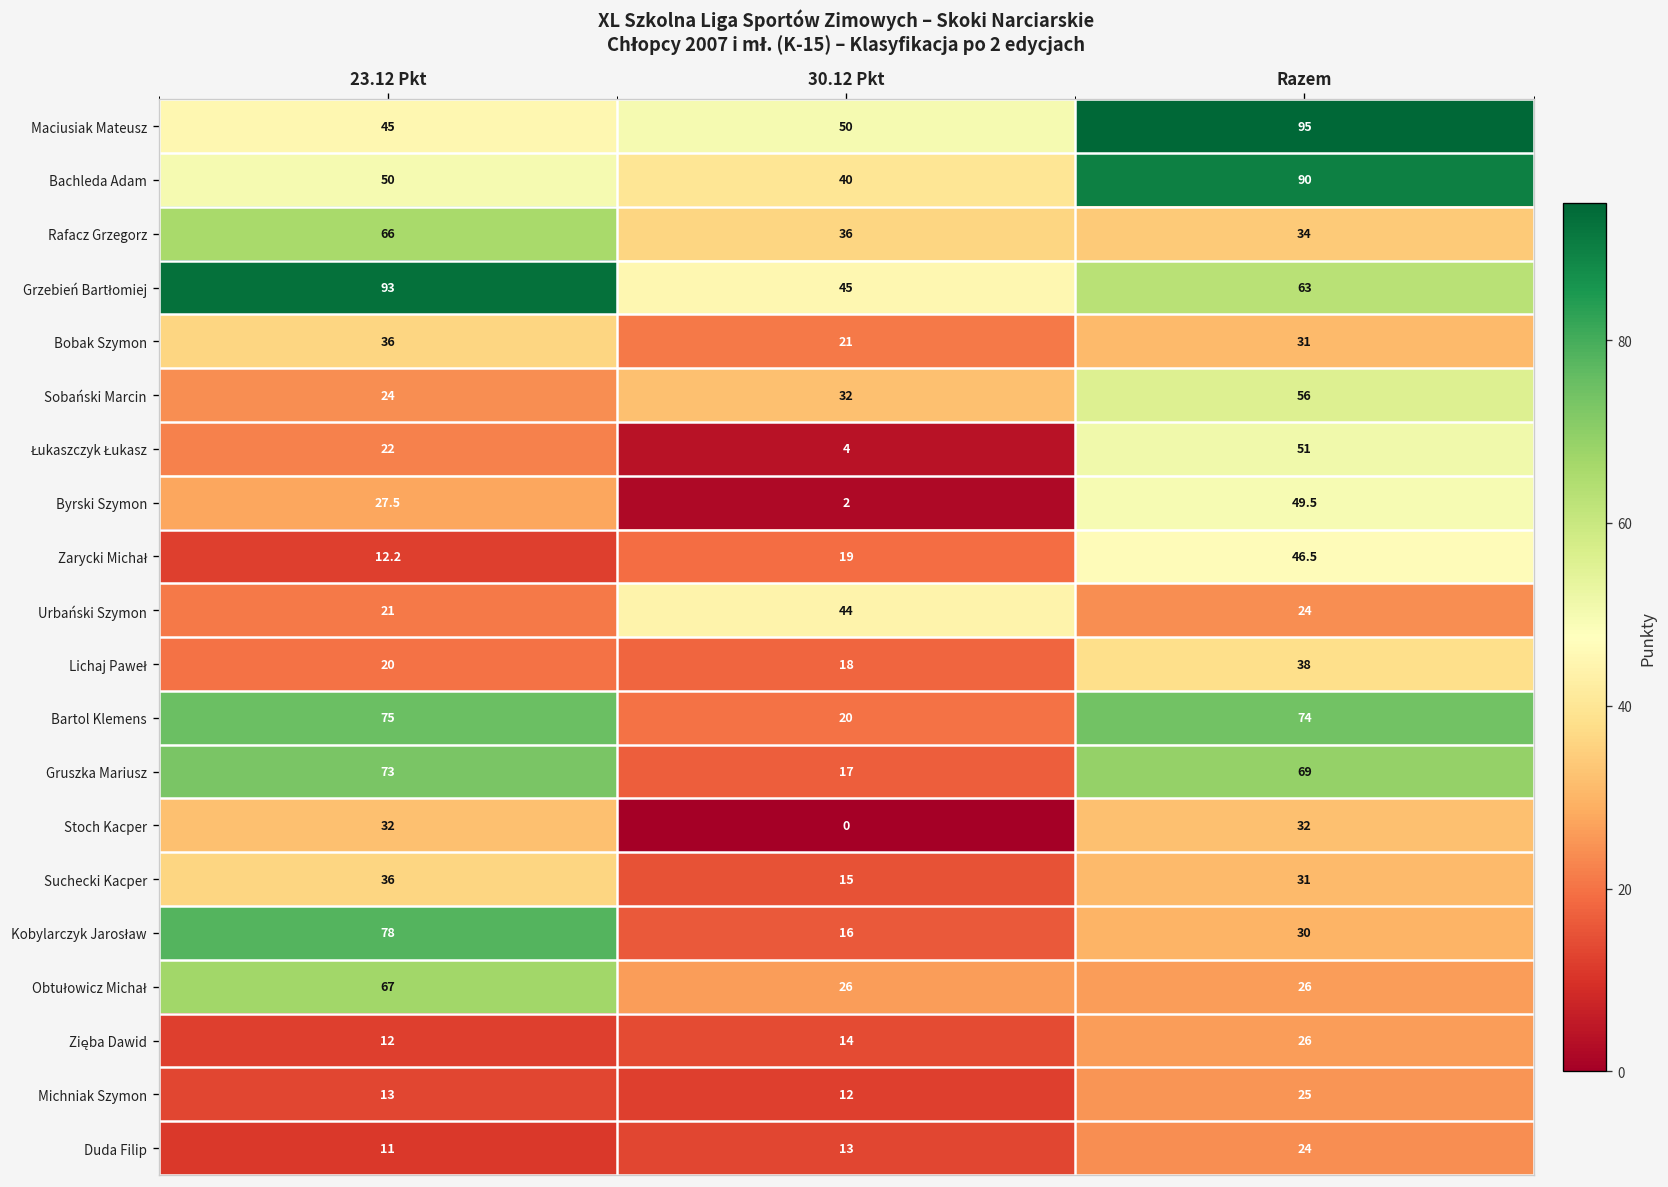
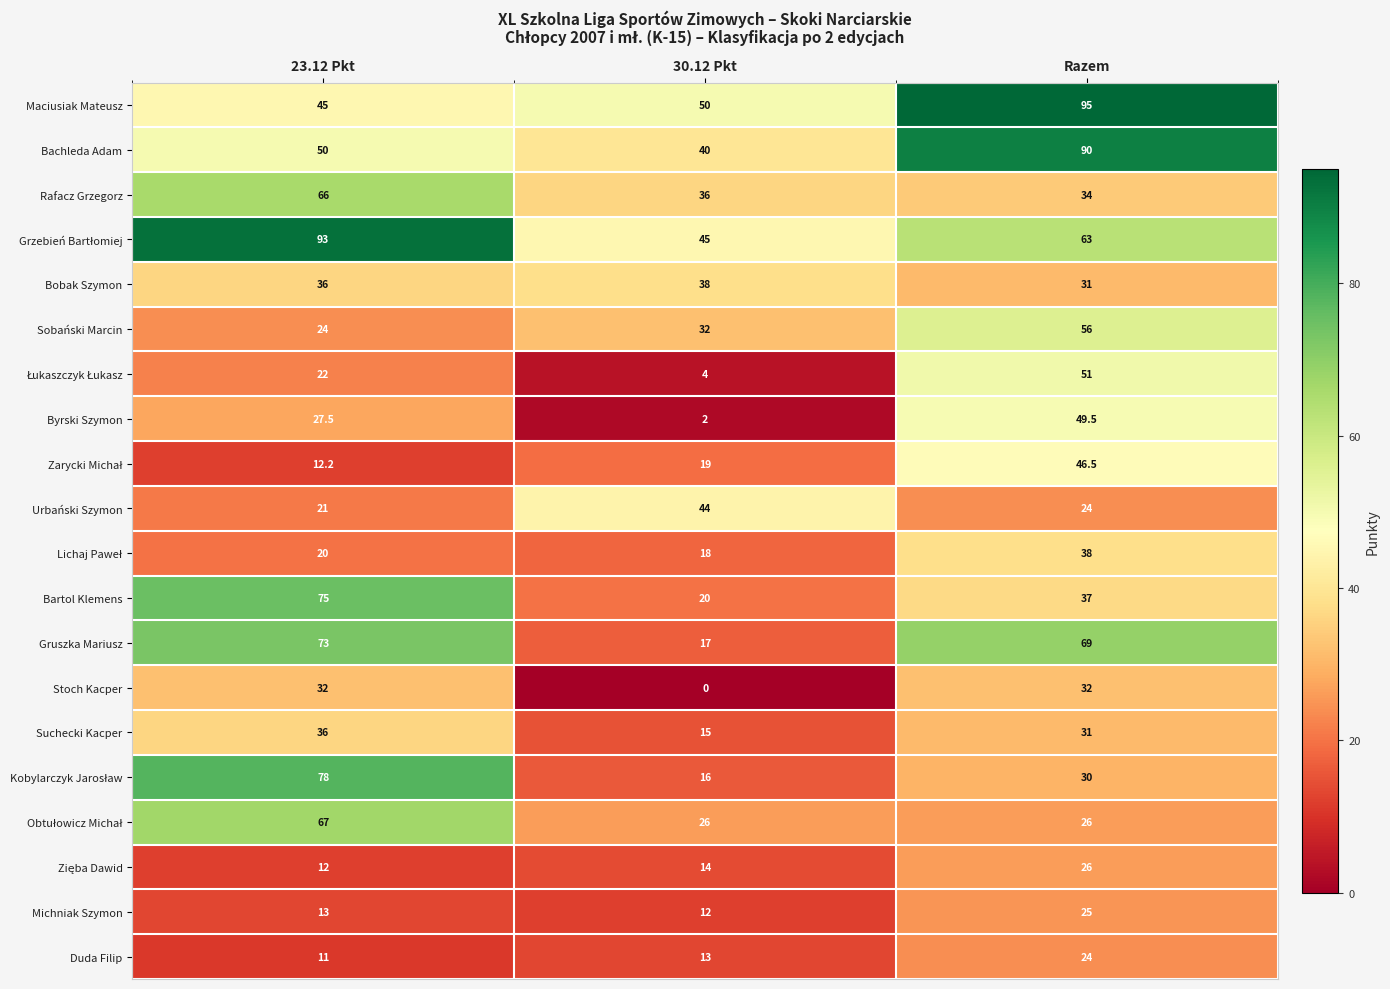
  {
    "Maciusiak Mateusz": {
      "23.12 Pkt": 45,
      "30.12 Pkt": 50,
      "Razem": 95
    },
    "Bachleda Adam": {
      "23.12 Pkt": 50,
      "30.12 Pkt": 40,
      "Razem": 90
    },
    "Rafacz Grzegorz": {
      "23.12 Pkt": 66,
      "30.12 Pkt": 36,
      "Razem": 34
    },
    "Grzebień Bartłomiej": {
      "23.12 Pkt": 93,
      "30.12 Pkt": 45,
      "Razem": 63
    },
    "Bobak Szymon": {
      "23.12 Pkt": 36,
-     "30.12 Pkt": 21,
+     "30.12 Pkt": 38,
      "Razem": 31
    },
    "Sobański Marcin": {
      "23.12 Pkt": 24,
      "30.12 Pkt": 32,
      "Razem": 56
    },
    "Łukaszczyk Łukasz": {
      "23.12 Pkt": 22,
      "30.12 Pkt": 4,
      "Razem": 51
    },
    "Byrski Szymon": {
      "23.12 Pkt": 27.5,
      "30.12 Pkt": 2,
      "Razem": 49.5
    },
    "Zarycki Michał": {
      "23.12 Pkt": 12.2,
      "30.12 Pkt": 19,
      "Razem": 46.5
    },
    "Urbański Szymon": {
      "23.12 Pkt": 21,
      "30.12 Pkt": 44,
      "Razem": 24
    },
    "Lichaj Paweł": {
      "23.12 Pkt": 20,
      "30.12 Pkt": 18,
      "Razem": 38
    },
    "Bartol Klemens": {
      "23.12 Pkt": 75,
      "30.12 Pkt": 20,
-     "Razem": 74
+     "Razem": 37
    },
    "Gruszka Mariusz": {
      "23.12 Pkt": 73,
      "30.12 Pkt": 17,
      "Razem": 69
    },
    "Stoch Kacper": {
      "23.12 Pkt": 32,
      "30.12 Pkt": 0,
      "Razem": 32
    },
    "Suchecki Kacper": {
      "23.12 Pkt": 36,
      "30.12 Pkt": 15,
      "Razem": 31
    },
    "Kobylarczyk Jarosław": {
      "23.12 Pkt": 78,
      "30.12 Pkt": 16,
      "Razem": 30
    },
    "Obtułowicz Michał": {
      "23.12 Pkt": 67,
      "30.12 Pkt": 26,
      "Razem": 26
    },
    "Zięba Dawid": {
      "23.12 Pkt": 12,
      "30.12 Pkt": 14,
      "Razem": 26
    },
    "Michniak Szymon": {
      "23.12 Pkt": 13,
      "30.12 Pkt": 12,
      "Razem": 25
    },
    "Duda Filip": {
      "23.12 Pkt": 11,
      "30.12 Pkt": 13,
      "Razem": 24
    }
  }
